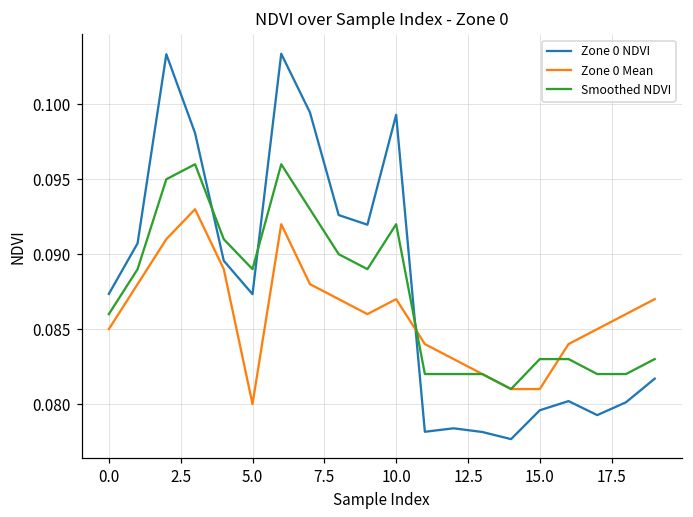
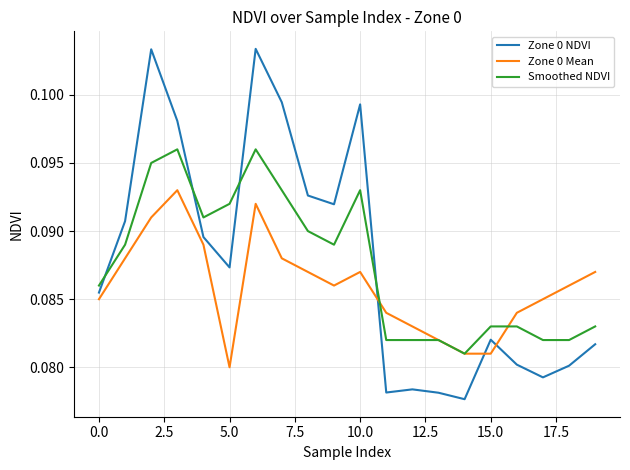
  {
    "Zone 0 NDVI": {
-     "0.0": 0.0873,
+     "0.0": 0.0855,
      "5.0": 0.0873,
      "10.0": 0.0993,
-     "15.0": 0.0796
+     "15.0": 0.0820
    },
    "Zone 0 Mean": {
      "0.0": 0.0850,
      "5.0": 0.0800,
      "10.0": 0.0870,
      "15.0": 0.0810
    },
    "Smoothed NDVI": {
      "0.0": 0.086,
-     "5.0": 0.089,
-     "10.0": 0.092,
+     "5.0": 0.092,
+     "10.0": 0.093,
      "15.0": 0.083
    }
  }
